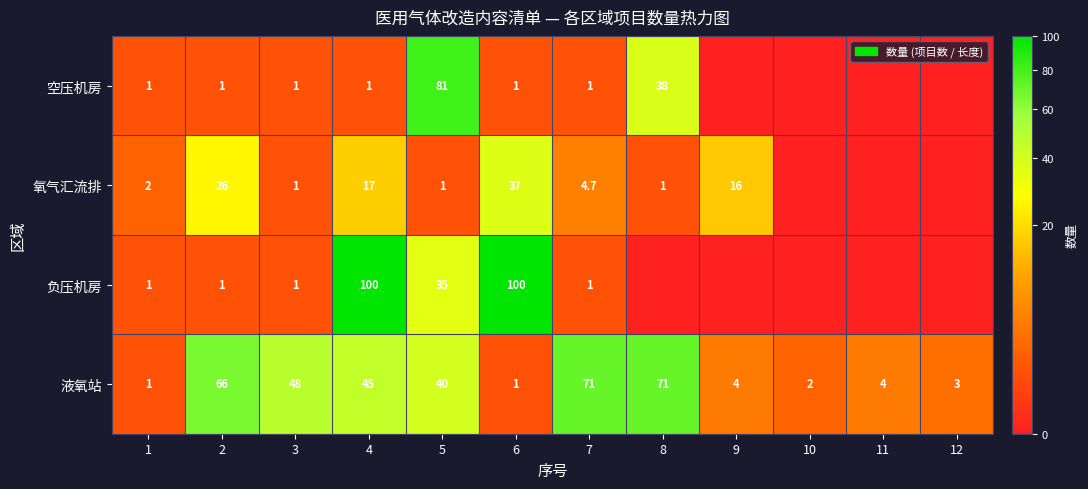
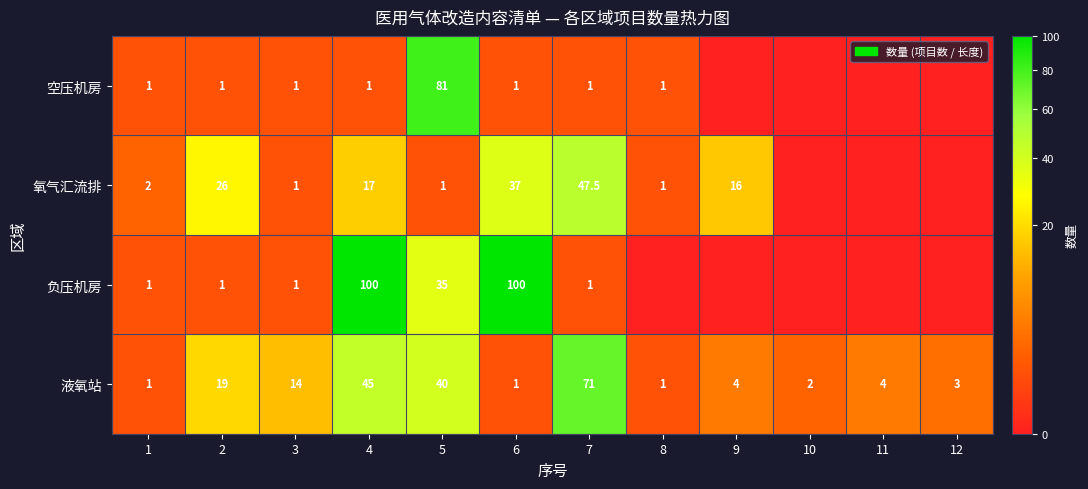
  {
    "空压机房": {
      "1": 1,
      "2": 1,
      "3": 1,
      "4": 1,
      "5": 81,
      "6": 1,
      "7": 1,
-     "8": 38
+     "8": 1
    },
    "氧气汇流排": {
      "1": 2,
      "2": 26,
      "3": 1,
      "4": 17,
      "5": 1,
      "6": 37,
-     "7": 4.7,
+     "7": 47.5,
      "8": 1,
      "9": 16
    },
    "负压机房": {
      "1": 1,
      "2": 1,
      "3": 1,
      "4": 100,
      "5": 35,
      "6": 100,
      "7": 1
    },
    "液氧站": {
      "1": 1,
-     "2": 66,
-     "3": 48,
+     "2": 19,
+     "3": 14,
      "4": 45,
      "5": 40,
      "6": 1,
      "7": 71,
-     "8": 71,
+     "8": 1,
      "9": 4,
      "10": 2,
      "11": 4,
      "12": 3
    }
  }
